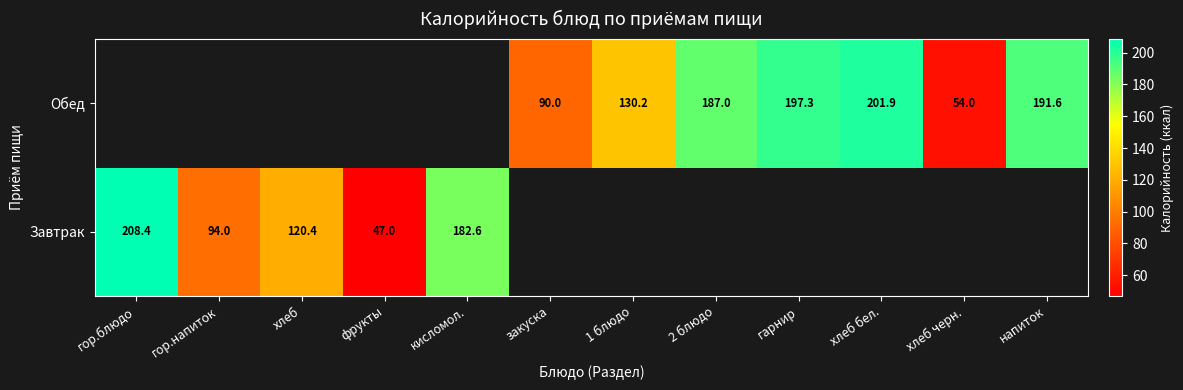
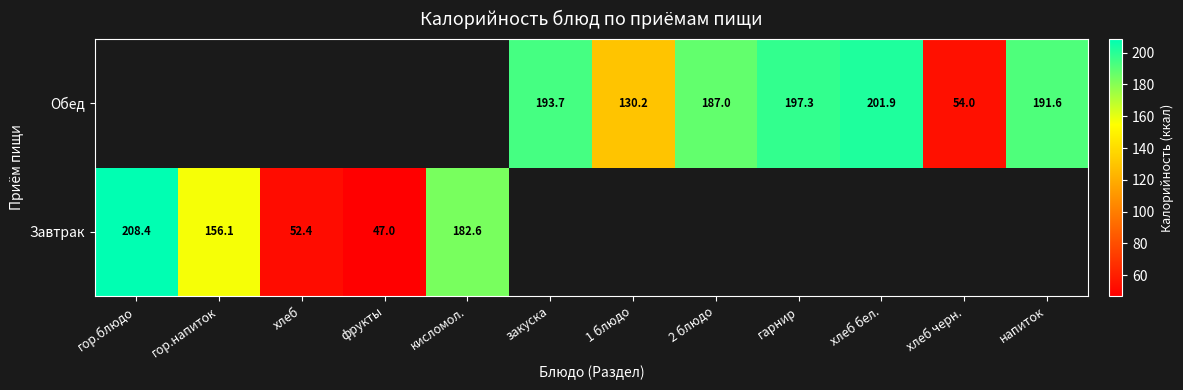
  {
    "Обед": {
-     "закуска": 90.0,
+     "закуска": 193.7,
      "1 блюдо": 130.2,
      "2 блюдо": 187.0,
      "гарнир": 197.3,
      "хлеб бел.": 201.9,
      "хлеб черн.": 54.0,
      "напиток": 191.6
    },
    "Завтрак": {
      "гор.блюдо": 208.4,
-     "гор.напиток": 94.0,
-     "хлеб": 120.4,
+     "гор.напиток": 156.1,
+     "хлеб": 52.4,
      "фрукты": 47.0,
      "кисломол.": 182.6
    }
  }
